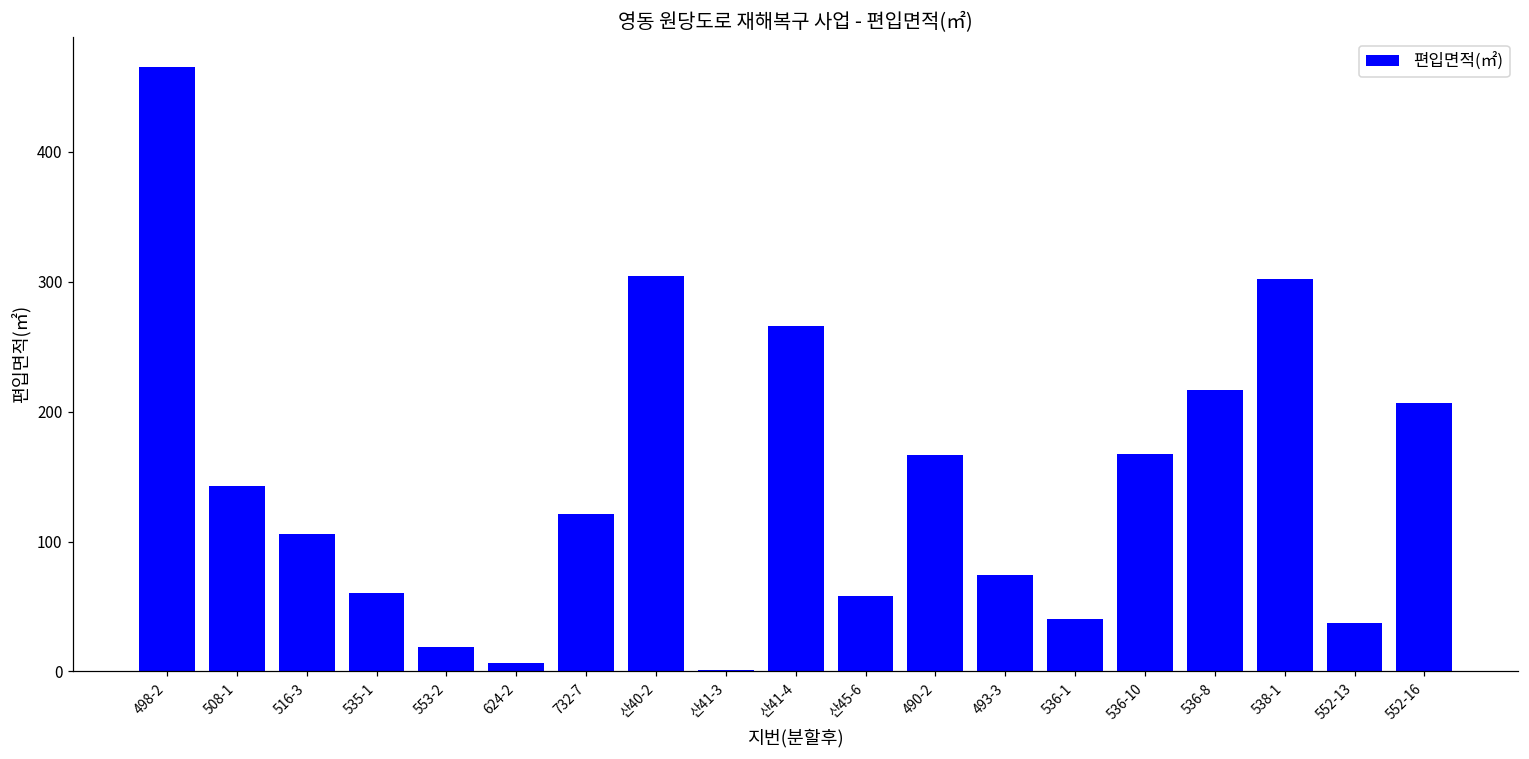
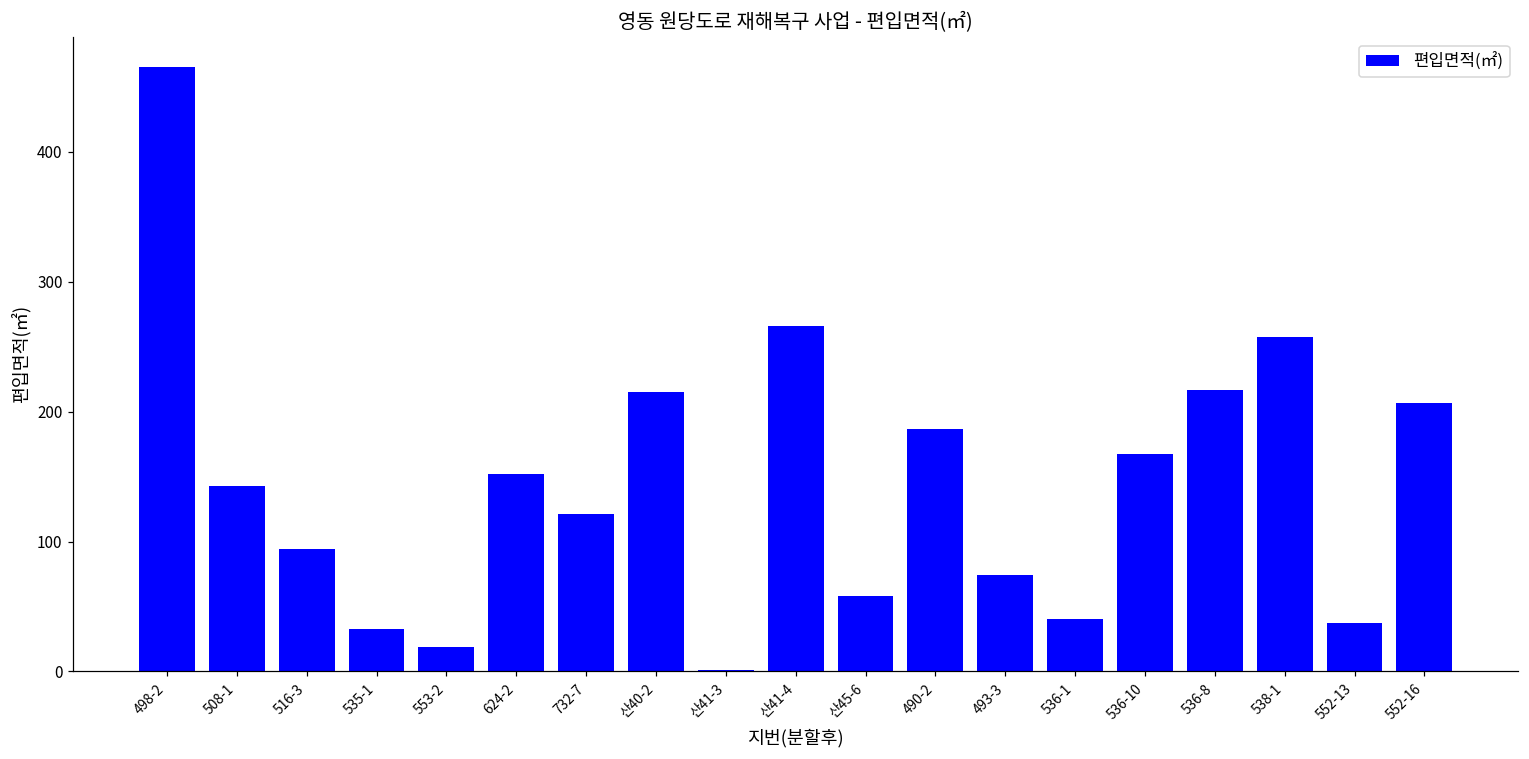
  {
    "498-2": 465,
    "508-1": 143,
-   "516-3": 106,
-   "535-1": 60,
+   "516-3": 94,
+   "535-1": 33,
    "553-2": 19,
-   "624-2": 7,
+   "624-2": 152,
    "732-7": 121,
-   "산40-2": 304,
+   "산40-2": 215,
    "산41-4": 266,
    "산45-6": 58,
-   "490-2": 166,
+   "490-2": 187,
    "493-3": 74,
    "536-1": 40,
    "536-10": 167,
    "536-8": 217,
-   "538-1": 302,
+   "538-1": 258,
    "552-13": 37,
    "552-16": 207
  }
